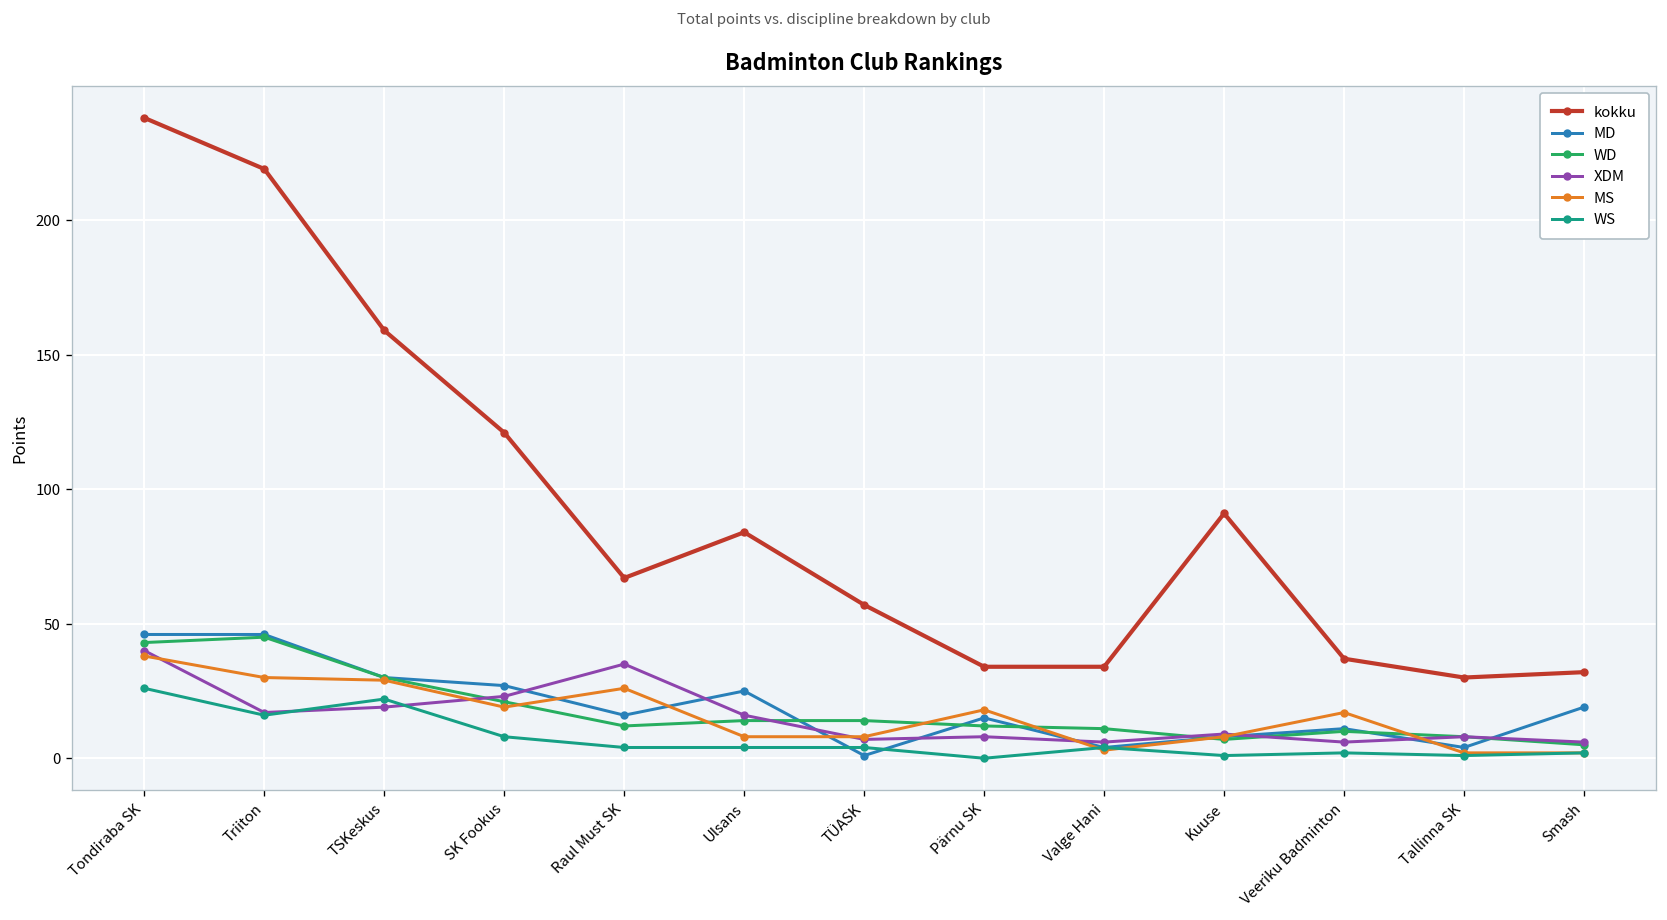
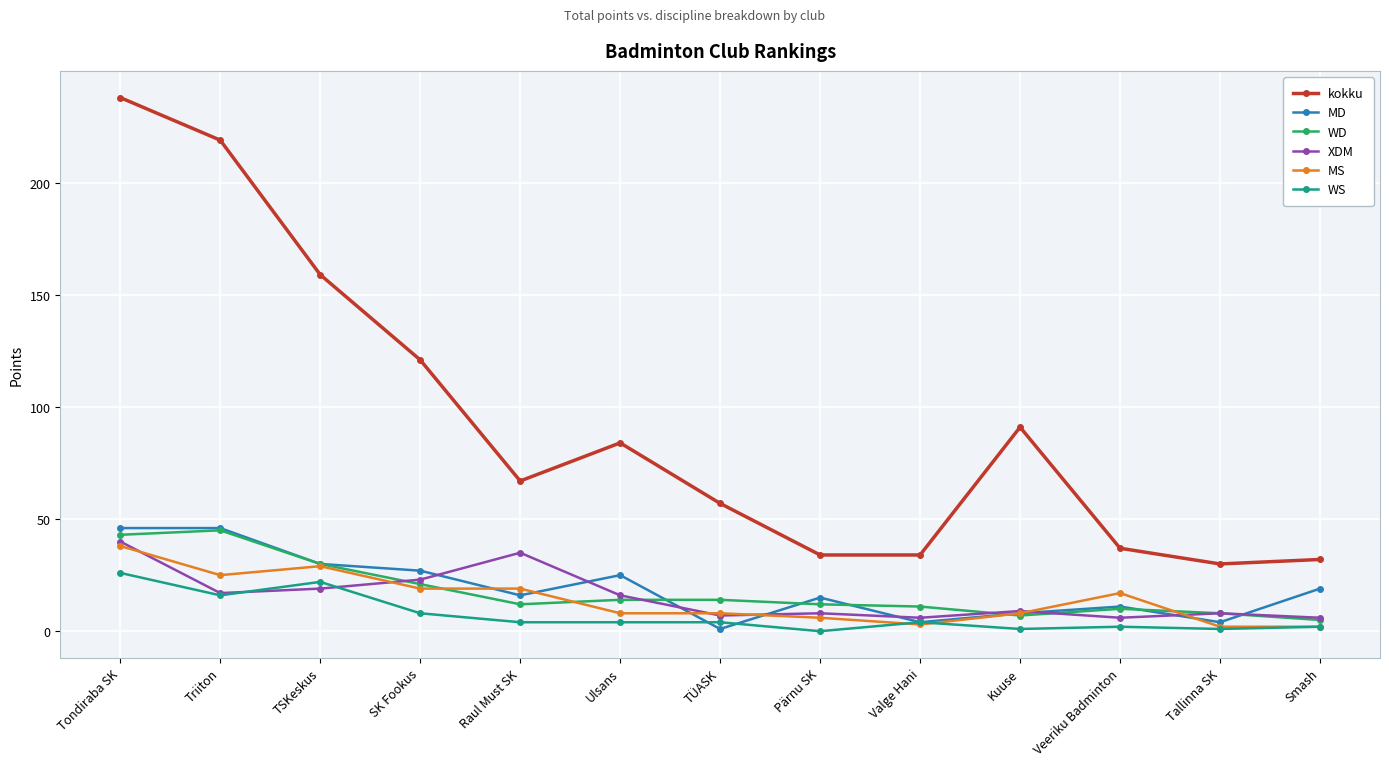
  {
    "kokku": {
      "Tondiraba SK": 238,
      "Triiton": 219,
      "TSKeskus": 159,
      "SK Fookus": 121,
      "Raul Must SK": 67,
      "Ulsans": 84,
      "TÜASK": 57,
      "Pärnu SK": 34,
      "Valge Hani": 34,
      "Kuuse": 91,
      "Veeriku Badminton": 37,
      "Tallinna SK": 30,
      "Smash": 32
    },
    "MD": {
      "Tondiraba SK": 46,
      "SK Fookus": 27,
      "Raul Must SK": 16,
      "Ulsans": 25,
      "TÜASK": 1,
      "Pärnu SK": 15,
      "Tallinna SK": 4,
      "Smash": 19
    },
    "XDM": {
      "Tondiraba SK": 40,
      "TSKeskus": 19,
      "SK Fookus": 23,
      "Raul Must SK": 35,
      "Ulsans": 16,
      "Pärnu SK": 8,
      "Valge Hani": 6,
      "Veeriku Badminton": 6
    },
    "MS": {
      "Tondiraba SK": 38,
-     "Triiton": 30,
+     "Triiton": 25,
      "SK Fookus": 19,
-     "Raul Must SK": 26,
+     "Raul Must SK": 19,
      "Ulsans": 8,
-     "Pärnu SK": 18,
+     "Pärnu SK": 6,
      "Veeriku Badminton": 17
    }
  }
